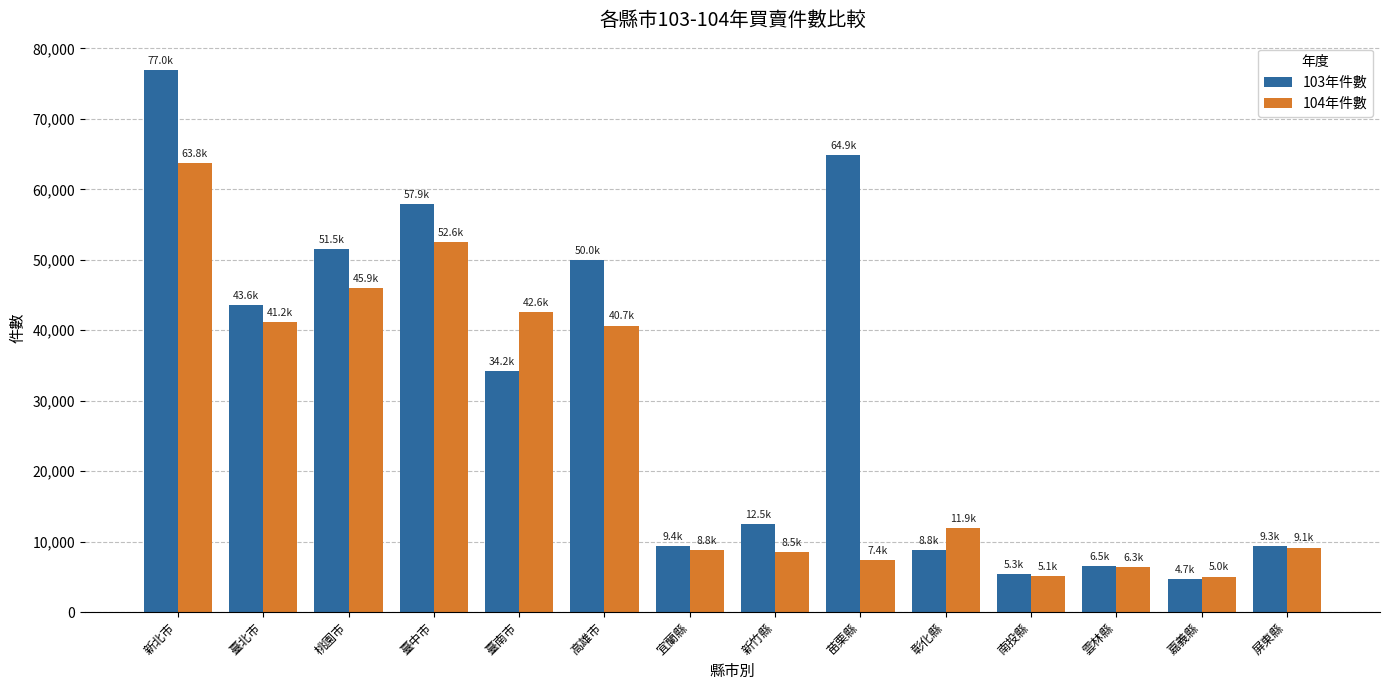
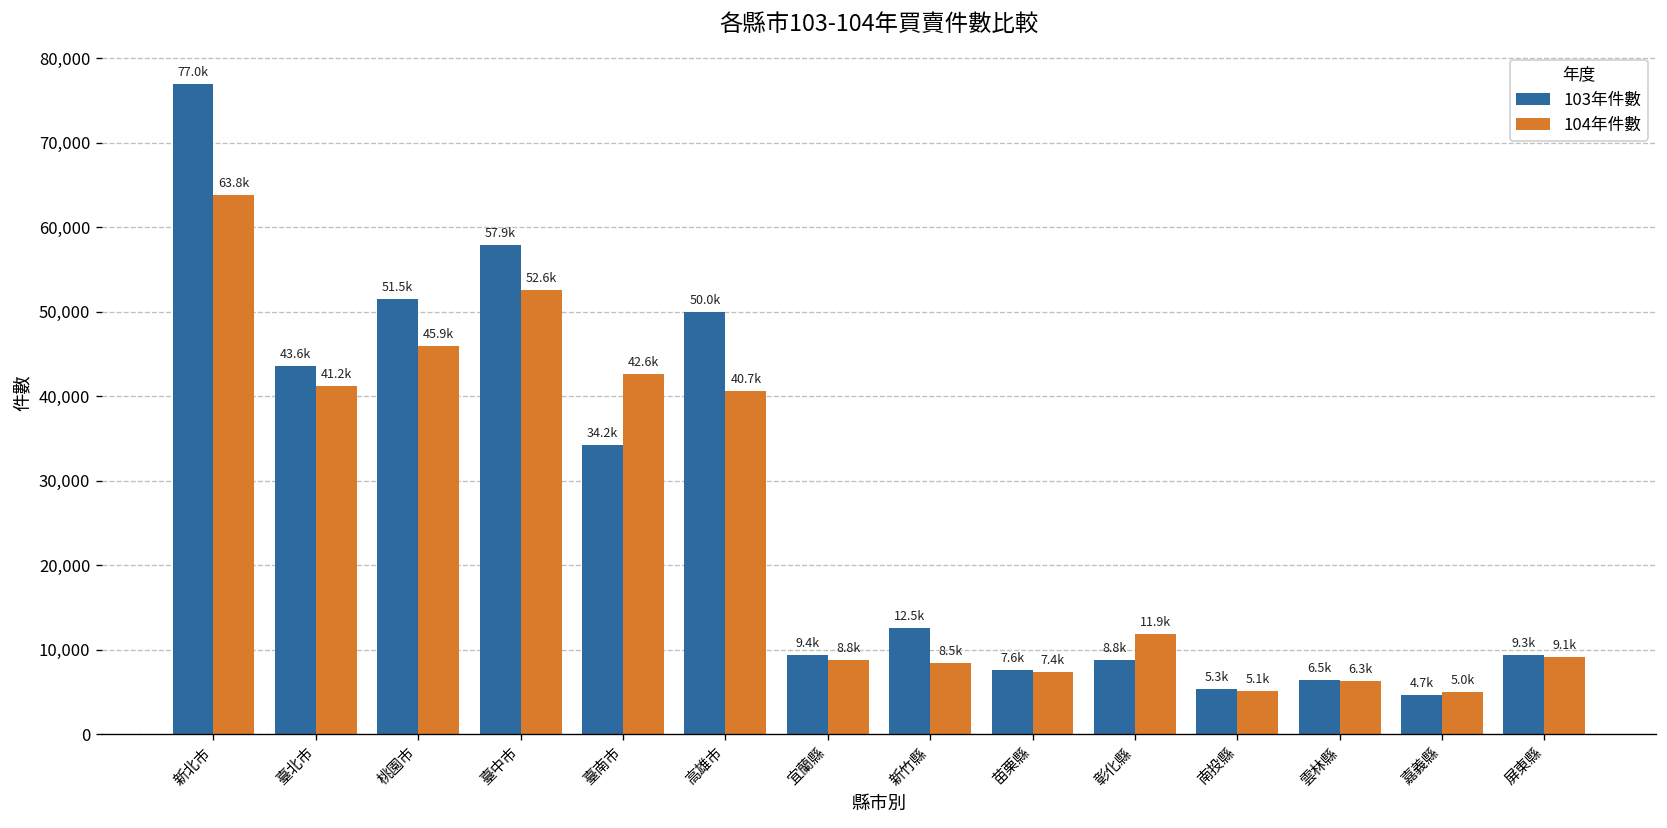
  {
    "103年件數": {
      "新北市": "77.0k",
      "臺北市": "43.6k",
      "桃園市": "51.5k",
      "臺中市": "57.9k",
      "臺南市": "34.2k",
      "高雄市": "50.0k",
      "宜蘭縣": "9.4k",
      "新竹縣": "12.5k",
-     "苗栗縣": "64.9k",
+     "苗栗縣": "7.6k",
      "彰化縣": "8.8k",
      "南投縣": "5.3k",
      "雲林縣": "6.5k",
      "嘉義縣": "4.7k",
      "屏東縣": "9.3k"
    },
    "104年件數": {
      "新北市": "63.8k",
      "臺北市": "41.2k",
      "桃園市": "45.9k",
      "臺中市": "52.6k",
      "臺南市": "42.6k",
      "高雄市": "40.7k",
      "宜蘭縣": "8.8k",
      "新竹縣": "8.5k",
      "苗栗縣": "7.4k",
      "彰化縣": "11.9k",
      "南投縣": "5.1k",
      "雲林縣": "6.3k",
      "嘉義縣": "5.0k",
      "屏東縣": "9.1k"
    }
  }
